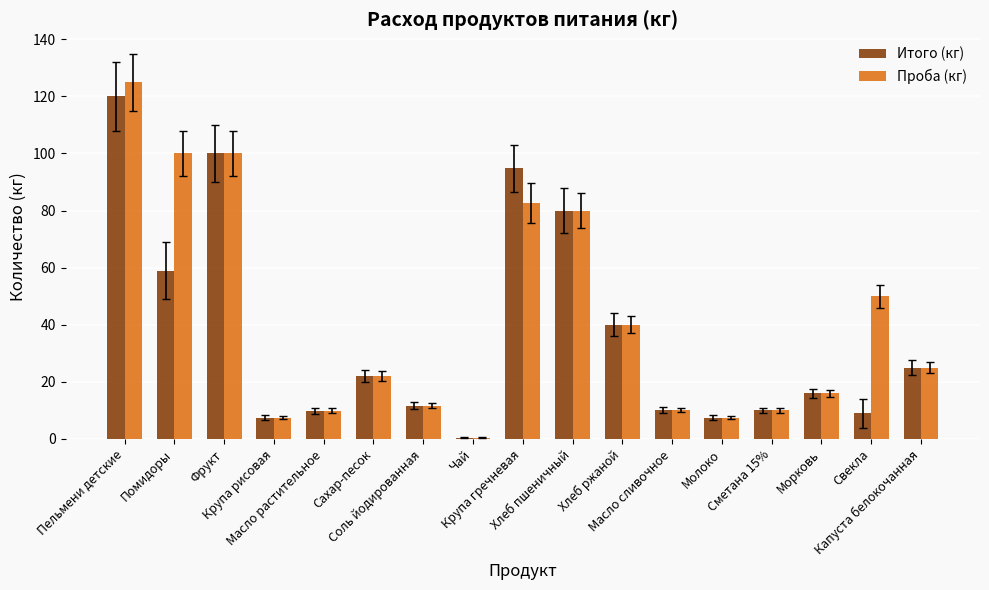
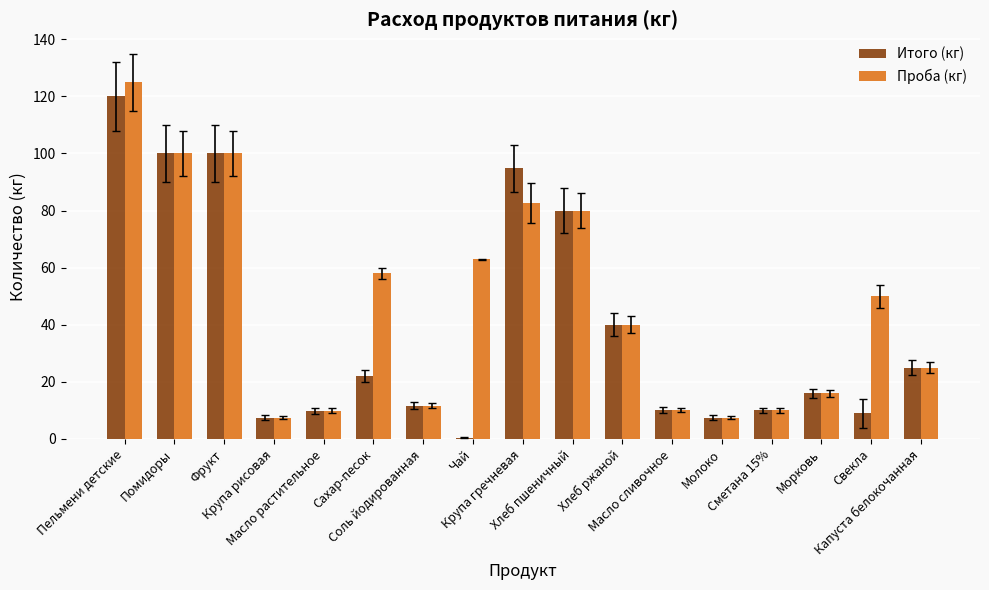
  {
    "Итого (кг)": {
      "Пельмени детские": 120,
-     "Помидоры": 59,
+     "Помидоры": 100,
      "Фрукт": 100,
      "Крупа рисовая": 8,
      "Масло растительное": 10,
      "Сахар-песок": 22,
      "Соль йодированная": 12,
      "Крупа гречневая": 95,
      "Хлеб пшеничный": 80,
      "Хлеб ржаной": 40,
      "Масло сливочное": 10,
      "Молоко": 8,
      "Сметана 15%": 10,
      "Морковь": 16,
      "Свекла": 9,
      "Капуста белокочанная": 25
    },
    "Проба (кг)": {
      "Пельмени детские": 125,
      "Помидоры": 100,
      "Фрукт": 100,
      "Крупа рисовая": 8,
      "Масло растительное": 10,
-     "Сахар-песок": 22,
+     "Сахар-песок": 58,
      "Соль йодированная": 12,
-     "Чай": 1,
+     "Чай": 63,
      "Крупа гречневая": 83,
      "Хлеб пшеничный": 80,
      "Хлеб ржаной": 40,
      "Масло сливочное": 10,
      "Молоко": 8,
      "Сметана 15%": 10,
      "Морковь": 16,
      "Свекла": 50,
      "Капуста белокочанная": 25
    }
  }
